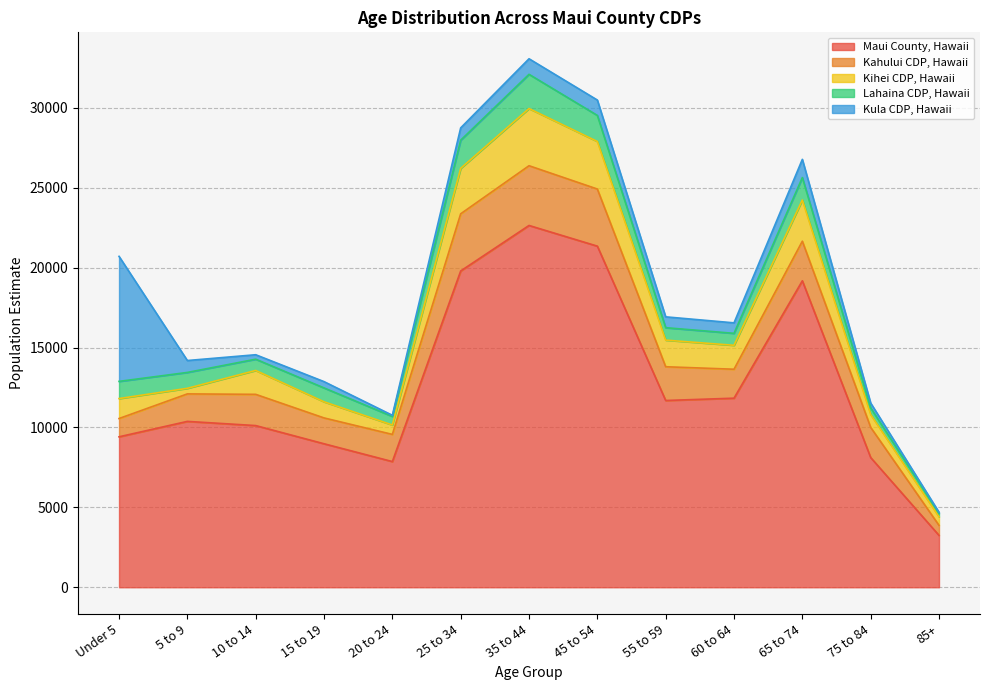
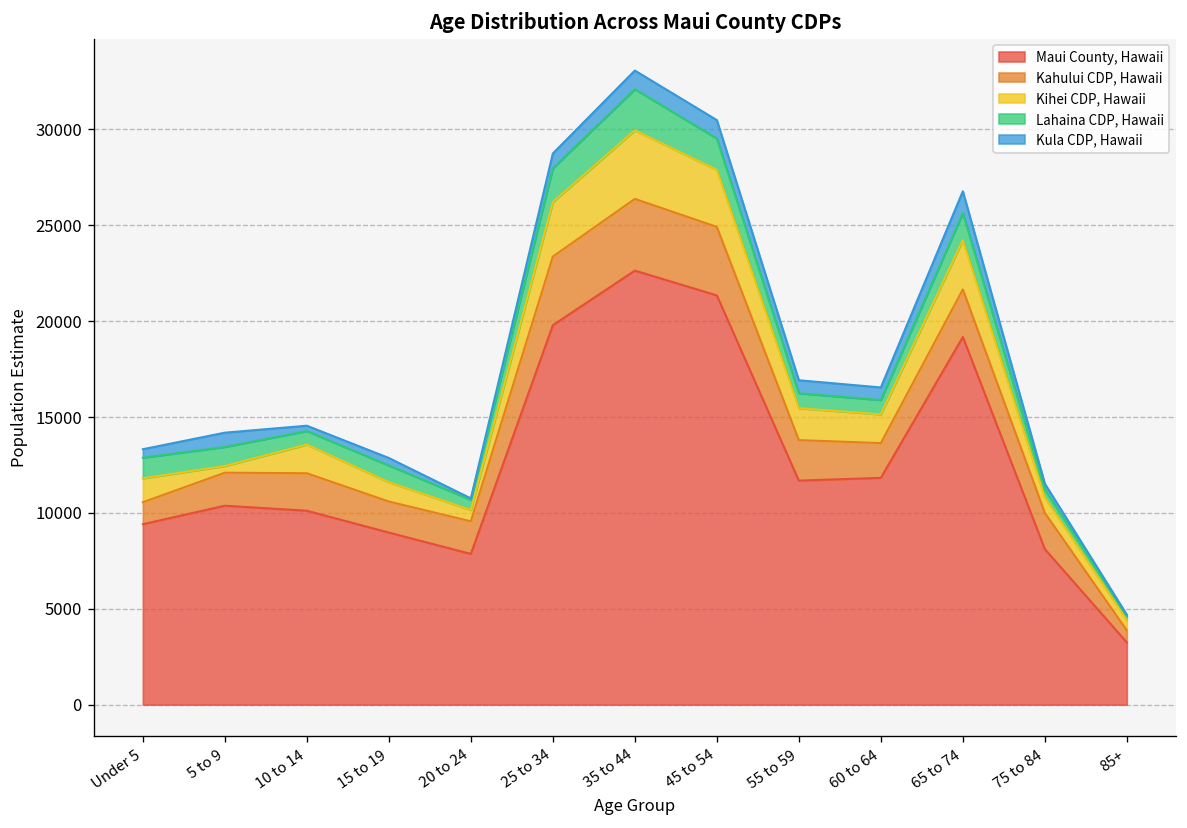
  {
    "Kihei CDP, Hawaii": {
      "Under 5": 1200,
      "5 to 9": 300,
      "10 to 14": 1500,
      "15 to 19": 1000,
      "20 to 24": 600,
      "25 to 34": 2800,
      "35 to 44": 3600,
      "45 to 54": 3000,
      "55 to 59": 1700,
      "60 to 64": 1500,
      "65 to 74": 2600,
      "75 to 84": 800,
      "85+": 500
    },
    "Lahaina CDP, Hawaii": {
      "Under 5": 1100,
      "5 to 9": 1000,
      "10 to 14": 700,
      "15 to 19": 900,
      "25 to 34": 1800,
      "35 to 44": 2100,
      "45 to 54": 1600,
      "55 to 59": 800,
      "60 to 64": 700,
      "65 to 74": 1400,
      "75 to 84": 400
    },
    "Kula CDP, Hawaii": {
-     "Under 5": 7800,
+     "Under 5": 400,
      "5 to 9": 700,
      "10 to 14": 300,
      "15 to 19": 400,
      "25 to 34": 800,
      "35 to 44": 1000,
      "45 to 54": 1000,
      "55 to 59": 700,
      "60 to 64": 700,
      "65 to 74": 1100,
      "75 to 84": 300
    }
  }
